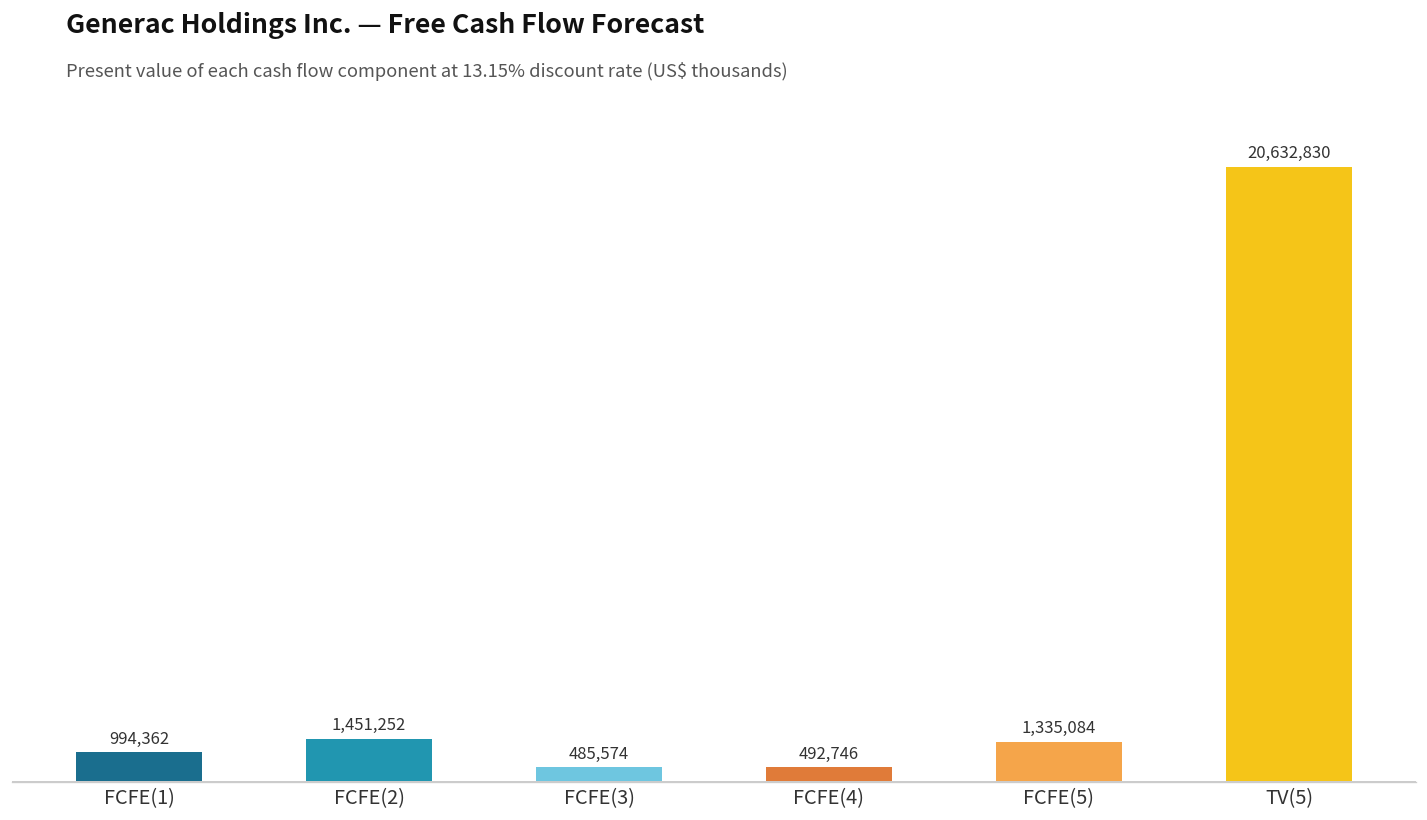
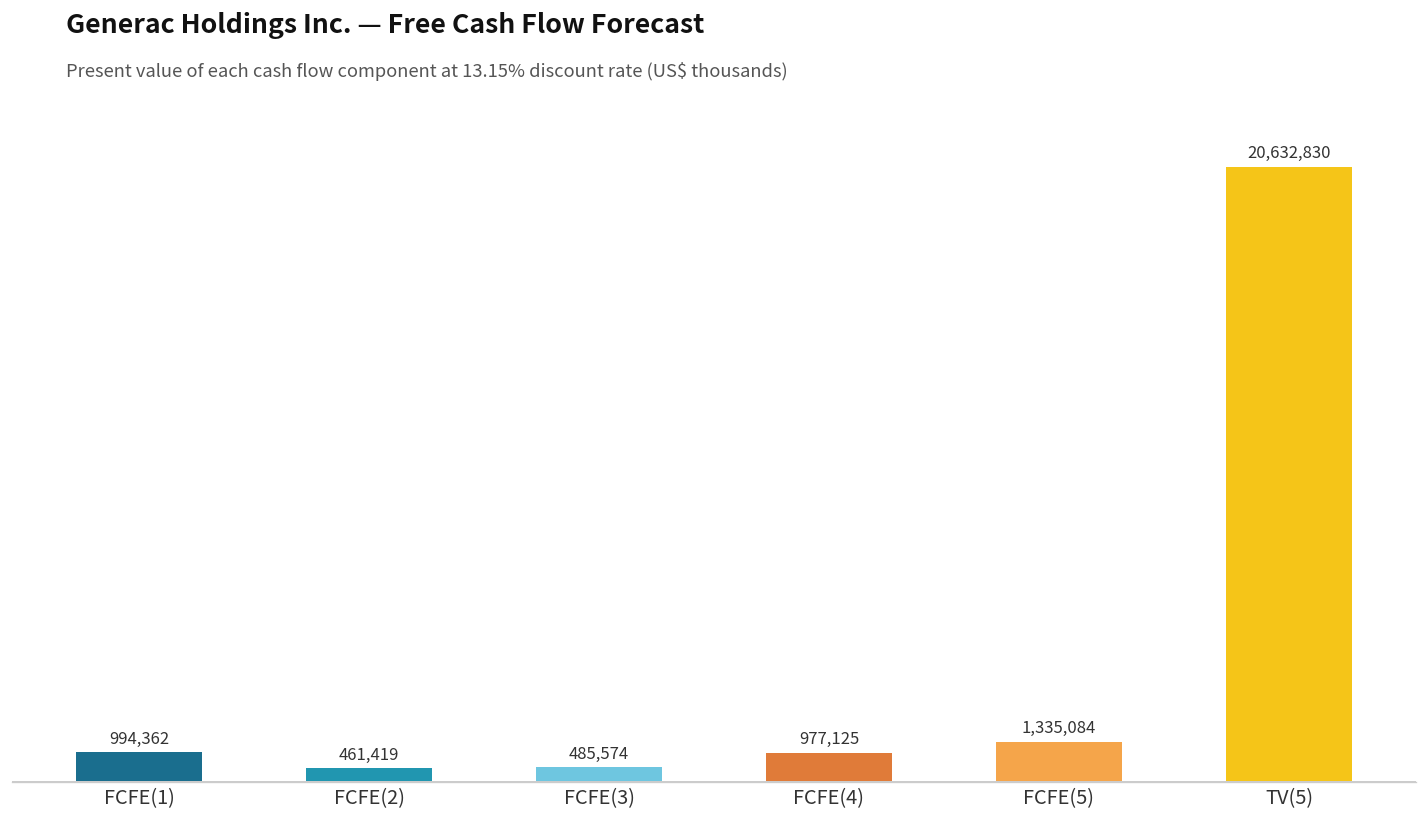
  {
    "FCFE(1)": "994,362",
-   "FCFE(2)": "1,451,252",
+   "FCFE(2)": "461,419",
    "FCFE(3)": "485,574",
-   "FCFE(4)": "492,746",
+   "FCFE(4)": "977,125",
    "FCFE(5)": "1,335,084",
    "TV(5)": "20,632,830"
  }
